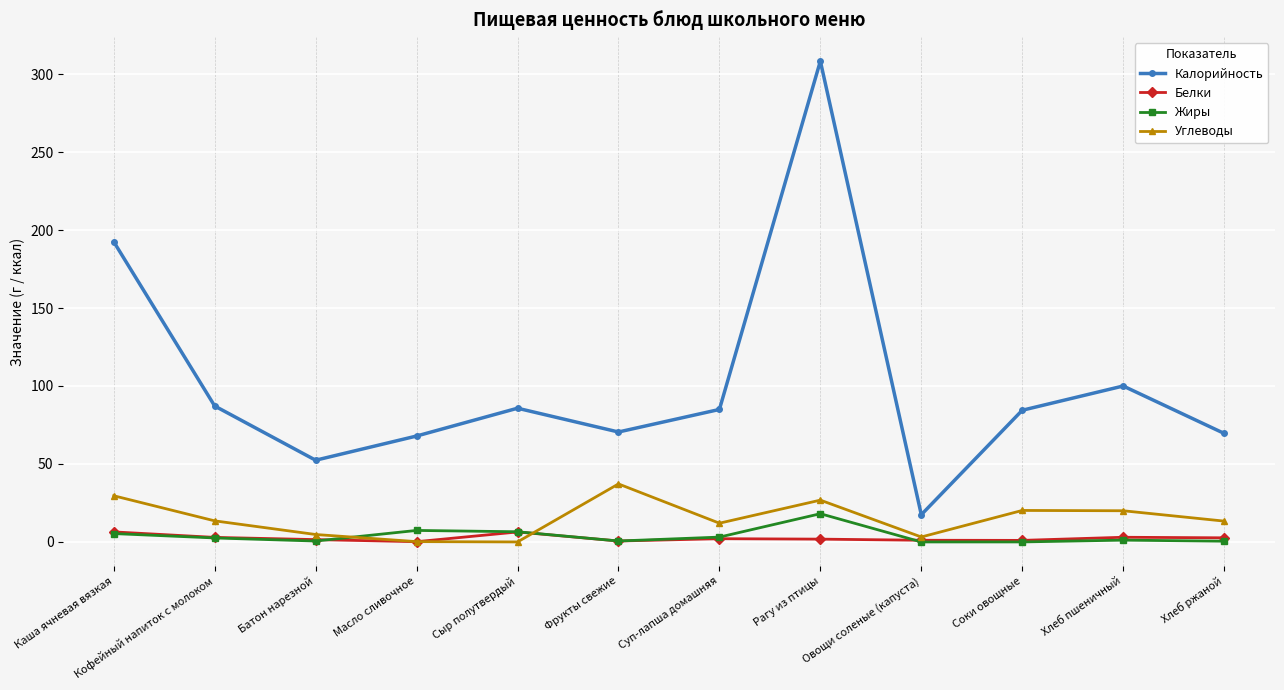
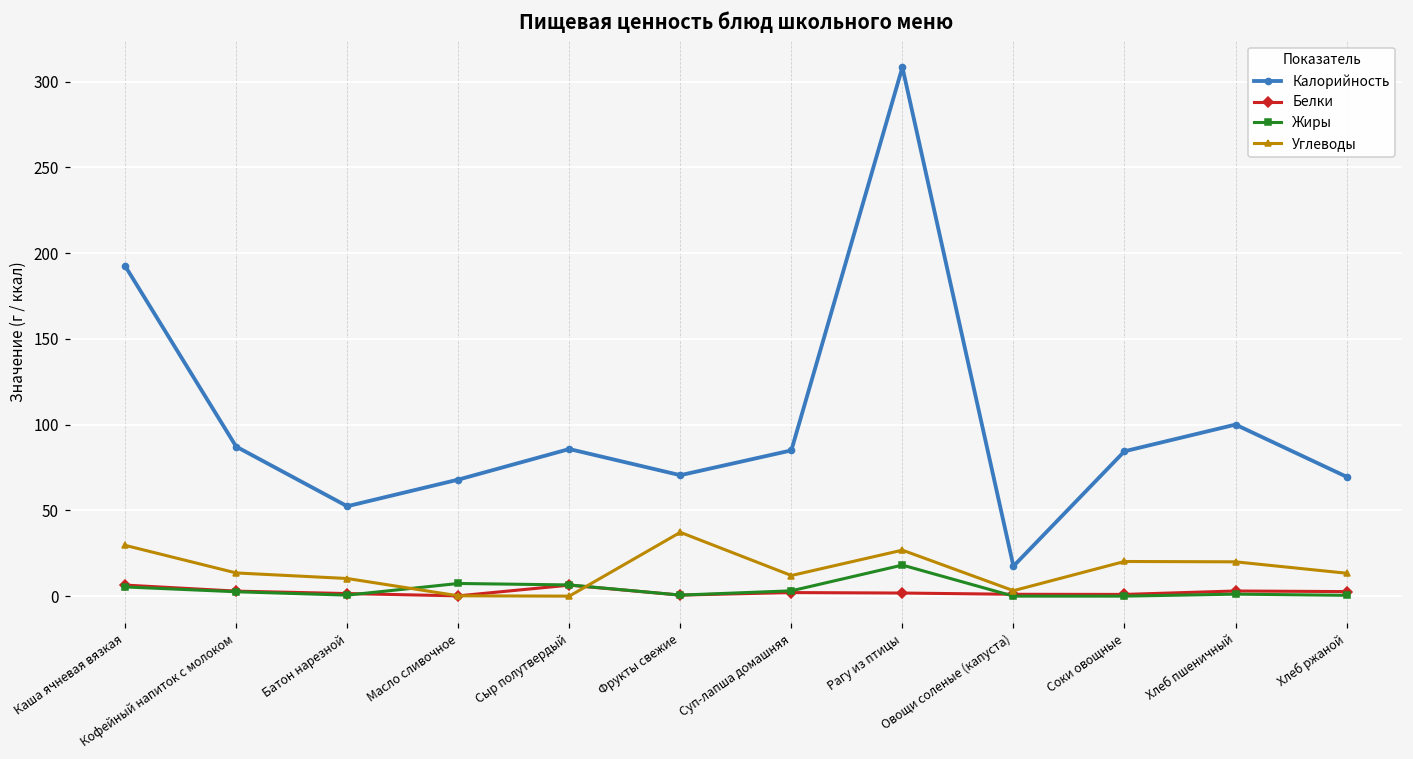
  {
    "Калорийность": {
      "Каша ячневая вязкая": 192,
      "Кофейный напиток с молоком": 87,
      "Батон нарезной": 52,
      "Масло сливочное": 68,
      "Сыр полутвердый": 86,
      "Фрукты свежие": 71,
      "Суп-лапша домашняя": 85,
      "Рагу из птицы": 308,
      "Овощи соленые (капуста)": 17,
      "Соки овощные": 84,
      "Хлеб пшеничный": 100,
      "Хлеб ржаной": 70
    },
    "Белки": {
      "Рагу из птицы": 2,
      "Хлеб пшеничный": 3,
      "Хлеб ржаной": 3
    },
    "Жиры": {
      "Масло сливочное": 7,
      "Рагу из птицы": 18,
      "Хлеб пшеничный": 1,
      "Хлеб ржаной": 0
    },
    "Углеводы": {
      "Каша ячневая вязкая": 30,
      "Кофейный напиток с молоком": 14,
-     "Батон нарезной": 5,
+     "Батон нарезной": 10,
      "Сыр полутвердый": 0,
      "Фрукты свежие": 37,
      "Суп-лапша домашняя": 12,
      "Рагу из птицы": 27,
      "Овощи соленые (капуста)": 3,
      "Соки овощные": 20,
      "Хлеб пшеничный": 20,
      "Хлеб ржаной": 13
    }
  }
